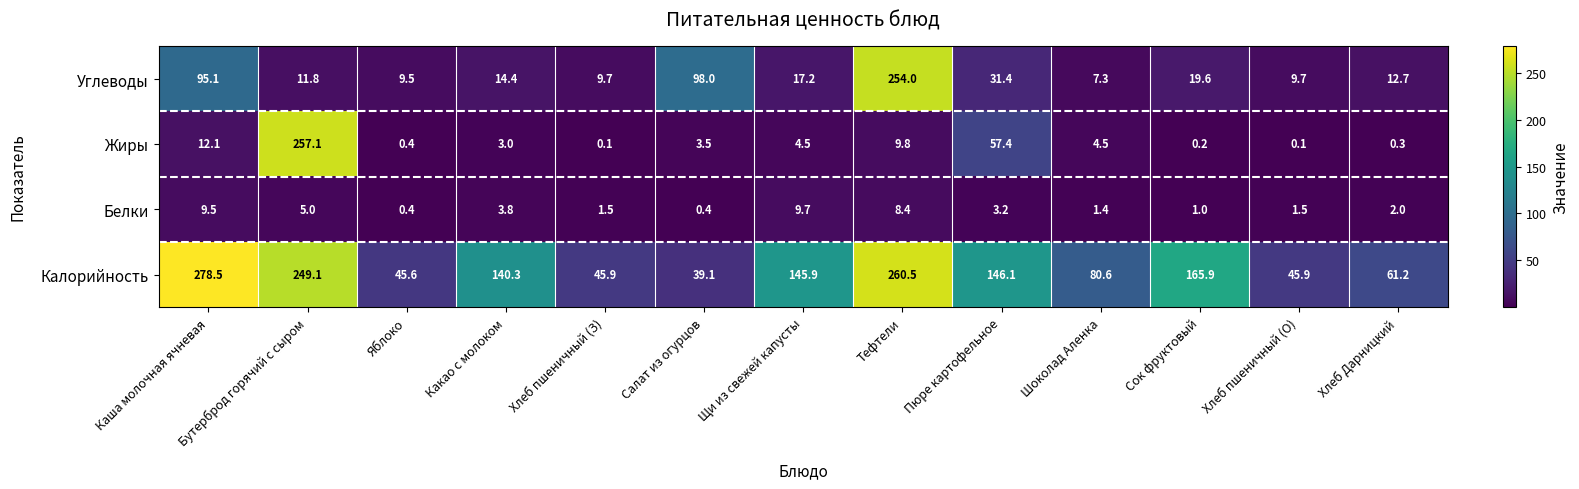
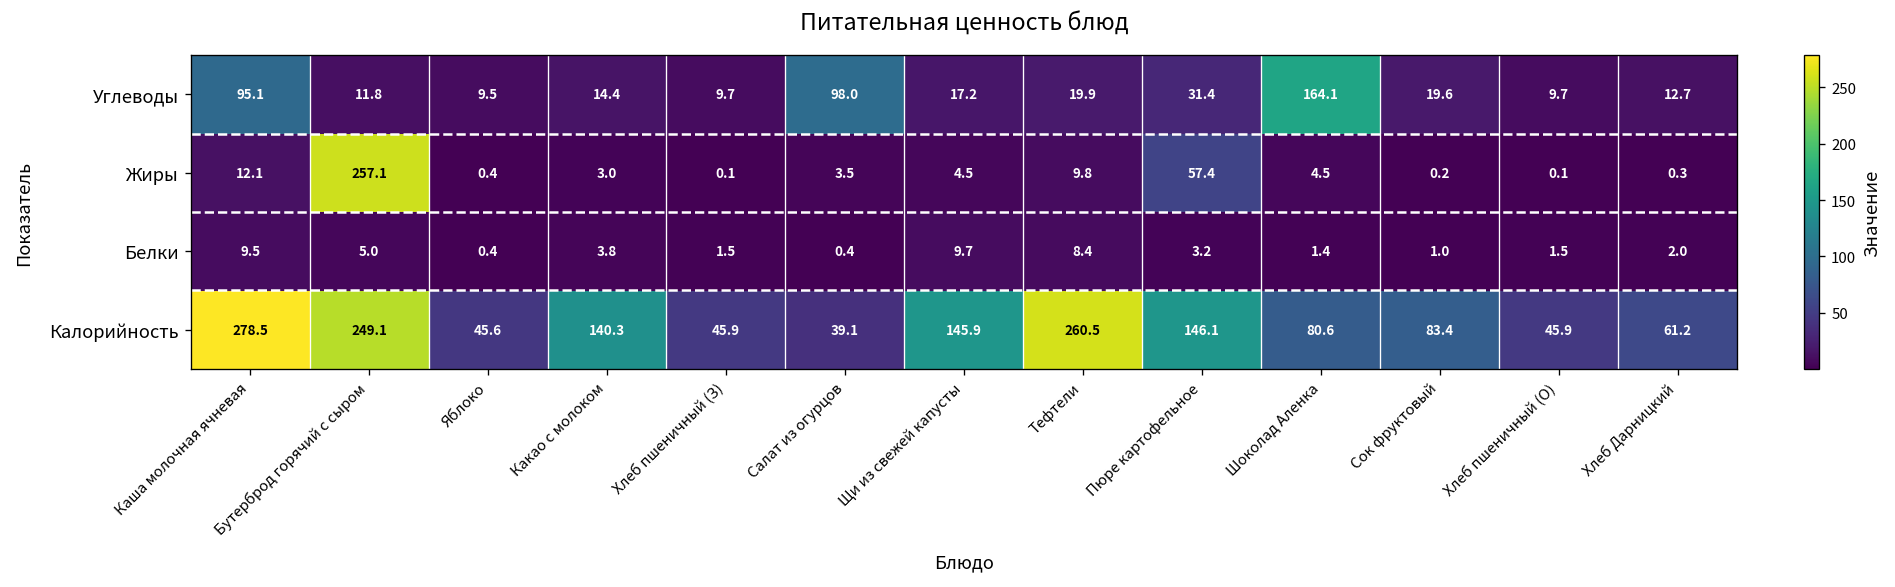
  {
    "Углеводы": {
      "Каша молочная ячневая": 95.1,
      "Бутерброд горячий с сыром": 11.8,
      "Яблоко": 9.5,
      "Какао с молоком": 14.4,
      "Хлеб пшеничный (З)": 9.7,
      "Салат из огурцов": 98.0,
      "Щи из свежей капусты": 17.2,
-     "Тефтели": 254.0,
+     "Тефтели": 19.9,
      "Пюре картофельное": 31.4,
-     "Шоколад Аленка": 7.3,
+     "Шоколад Аленка": 164.1,
      "Сок фруктовый": 19.6,
      "Хлеб пшеничный (О)": 9.7,
      "Хлеб Дарницкий": 12.7
    },
    "Жиры": {
      "Каша молочная ячневая": 12.1,
      "Бутерброд горячий с сыром": 257.1,
      "Яблоко": 0.4,
      "Какао с молоком": 3.0,
      "Хлеб пшеничный (З)": 0.1,
      "Салат из огурцов": 3.5,
      "Щи из свежей капусты": 4.5,
      "Тефтели": 9.8,
      "Пюре картофельное": 57.4,
      "Шоколад Аленка": 4.5,
      "Сок фруктовый": 0.2,
      "Хлеб пшеничный (О)": 0.1,
      "Хлеб Дарницкий": 0.3
    },
    "Белки": {
      "Каша молочная ячневая": 9.5,
      "Бутерброд горячий с сыром": 5.0,
      "Яблоко": 0.4,
      "Какао с молоком": 3.8,
      "Хлеб пшеничный (З)": 1.5,
      "Салат из огурцов": 0.4,
      "Щи из свежей капусты": 9.7,
      "Тефтели": 8.4,
      "Пюре картофельное": 3.2,
      "Шоколад Аленка": 1.4,
      "Сок фруктовый": 1.0,
      "Хлеб пшеничный (О)": 1.5,
      "Хлеб Дарницкий": 2.0
    },
    "Калорийность": {
      "Каша молочная ячневая": 278.5,
      "Бутерброд горячий с сыром": 249.1,
      "Яблоко": 45.6,
      "Какао с молоком": 140.3,
      "Хлеб пшеничный (З)": 45.9,
      "Салат из огурцов": 39.1,
      "Щи из свежей капусты": 145.9,
      "Тефтели": 260.5,
      "Пюре картофельное": 146.1,
      "Шоколад Аленка": 80.6,
-     "Сок фруктовый": 165.9,
+     "Сок фруктовый": 83.4,
      "Хлеб пшеничный (О)": 45.9,
      "Хлеб Дарницкий": 61.2
    }
  }
